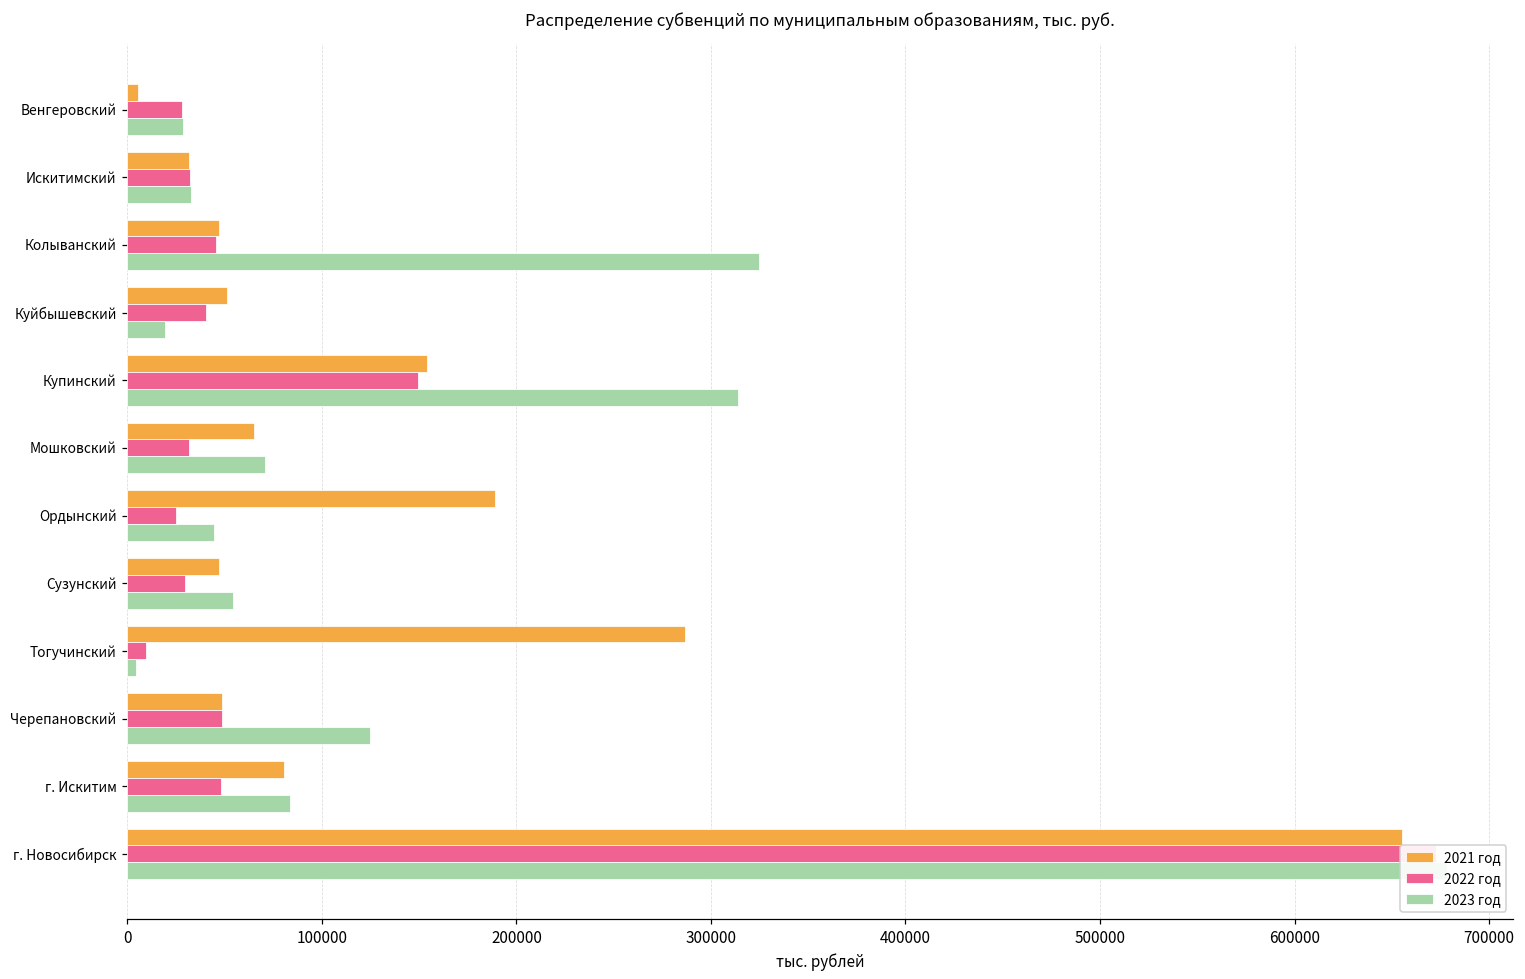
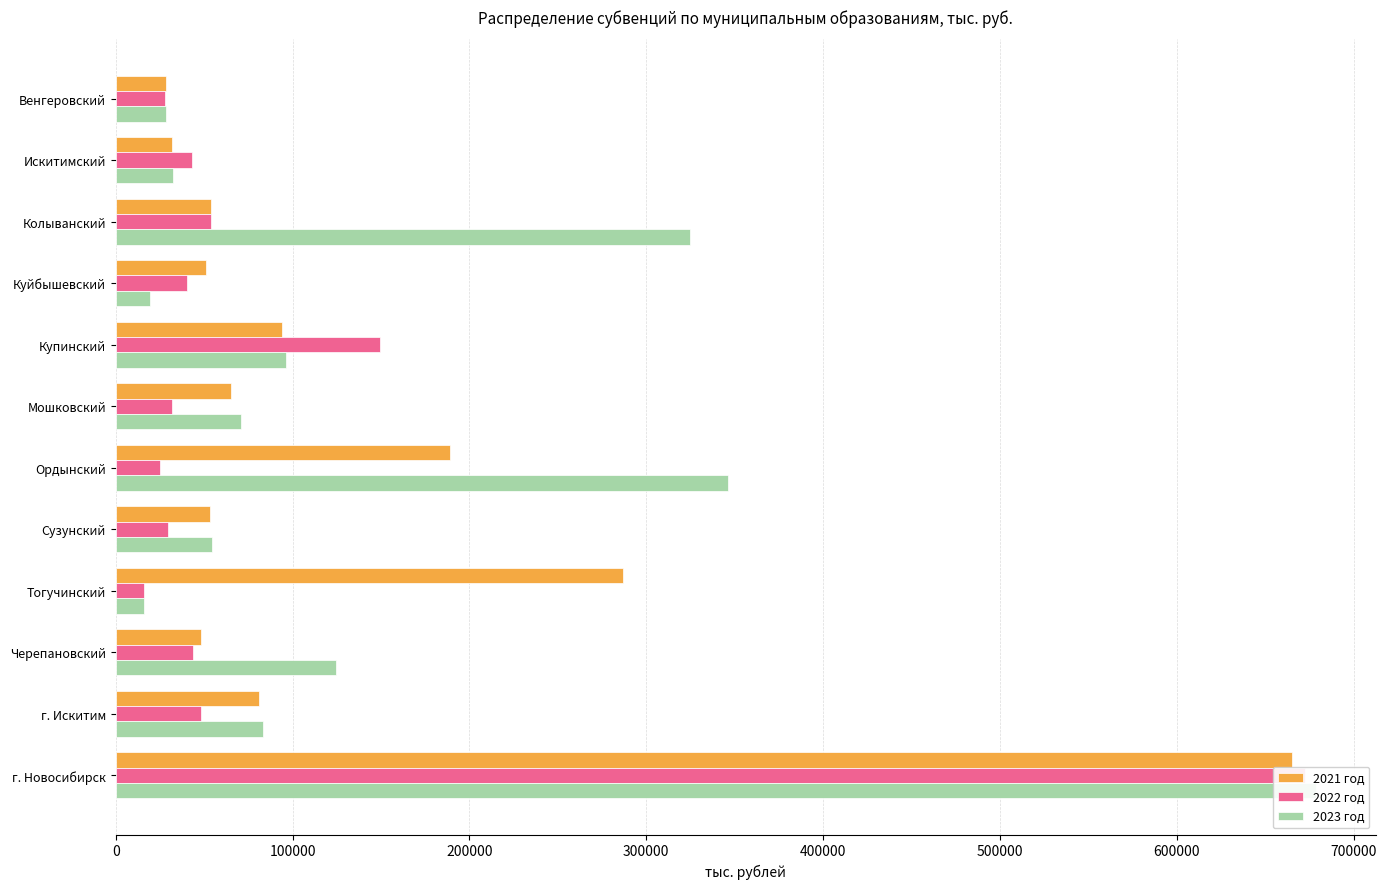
  {
    "2021 год": {
-     "Венгеровский": 6000,
+     "Венгеровский": 28000,
      "Искитимский": 32000,
-     "Колыванский": 47000,
+     "Колыванский": 54000,
      "Куйбышевский": 51000,
-     "Купинский": 154000,
+     "Купинский": 94000,
      "Мошковский": 65000,
      "Ордынский": 189000,
-     "Сузунский": 47000,
+     "Сузунский": 53000,
      "Тогучинский": 287000,
      "Черепановский": 48000,
      "г. Искитим": 81000,
-     "г. Новосибирск": 655000
+     "г. Новосибирск": 665000
    },
    "2022 год": {
      "Венгеровский": 28000,
-     "Искитимский": 32000,
-     "Колыванский": 46000,
+     "Искитимский": 43000,
+     "Колыванский": 54000,
      "Куйбышевский": 40000,
      "Купинский": 149000,
      "Мошковский": 32000,
      "Ордынский": 25000,
      "Сузунский": 30000,
-     "Тогучинский": 10000,
-     "Черепановский": 49000,
+     "Тогучинский": 16000,
+     "Черепановский": 43000,
      "г. Искитим": 48000
    },
    "2023 год": {
      "Венгеровский": 29000,
      "Искитимский": 33000,
      "Колыванский": 325000,
      "Куйбышевский": 19000,
-     "Купинский": 314000,
+     "Купинский": 96000,
      "Мошковский": 71000,
-     "Ордынский": 44000,
+     "Ордынский": 346000,
      "Сузунский": 54000,
-     "Тогучинский": 5000,
+     "Тогучинский": 16000,
      "Черепановский": 125000,
      "г. Искитим": 84000
    }
  }
